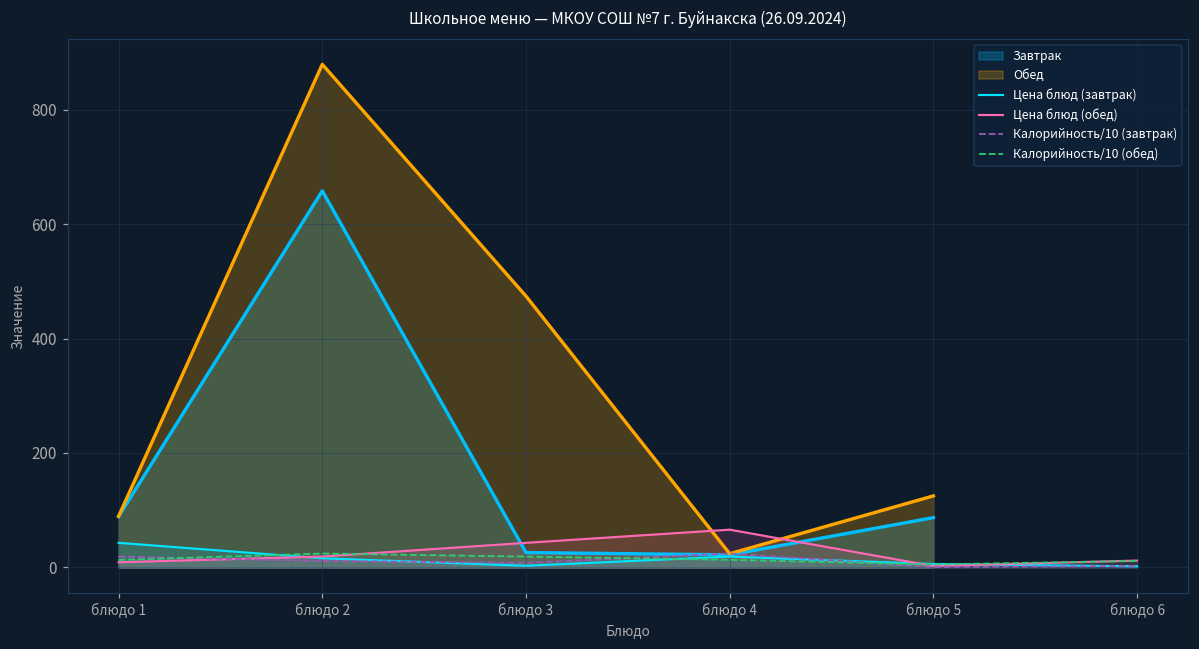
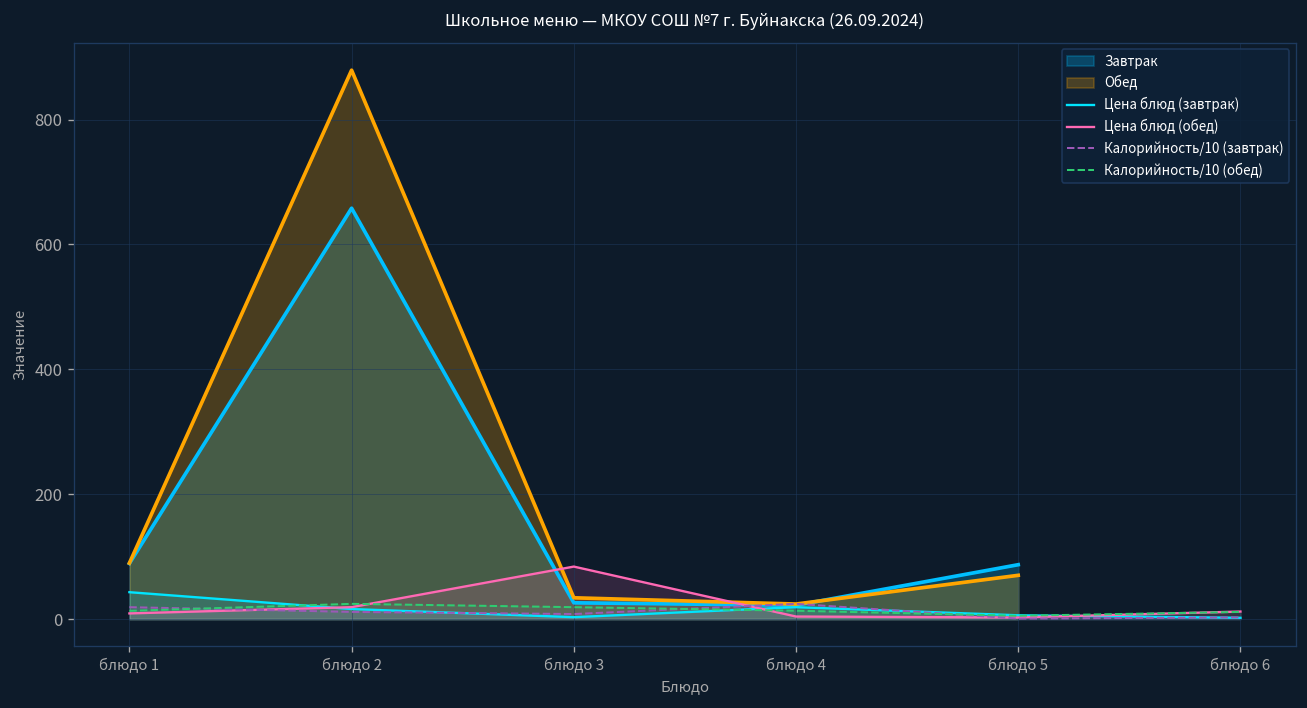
  {
    "Обед": {
      "блюдо 2": 880,
-     "блюдо 3": 470,
-     "блюдо 5": 130
+     "блюдо 3": 30,
+     "блюдо 5": 70
    },
    "Цена блюд (обед)": {
-     "блюдо 3": 40,
-     "блюдо 4": 70
+     "блюдо 3": 80,
+     "блюдо 4": 0
    },
    "Калорийность/10 (завтрак)": {
      "блюдо 1": 20,
      "блюдо 3": 10
    },
    "Калорийность/10 (обед)": {
      "блюдо 2": 20,
      "блюдо 3": 20,
      "блюдо 4": 10
    }
  }
